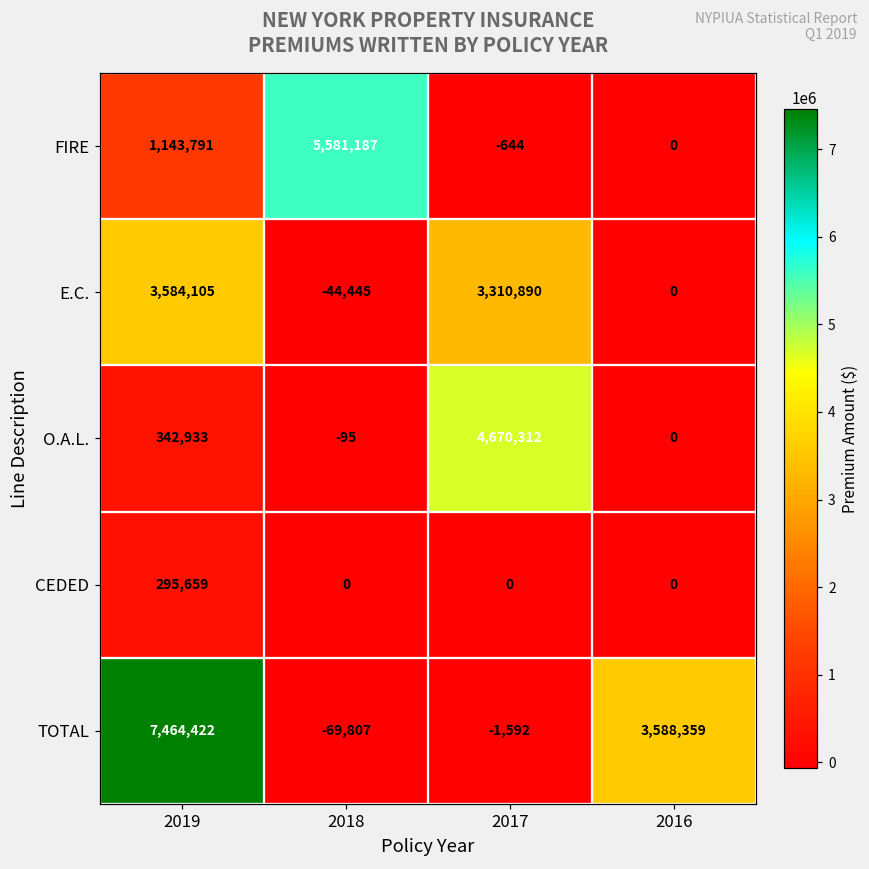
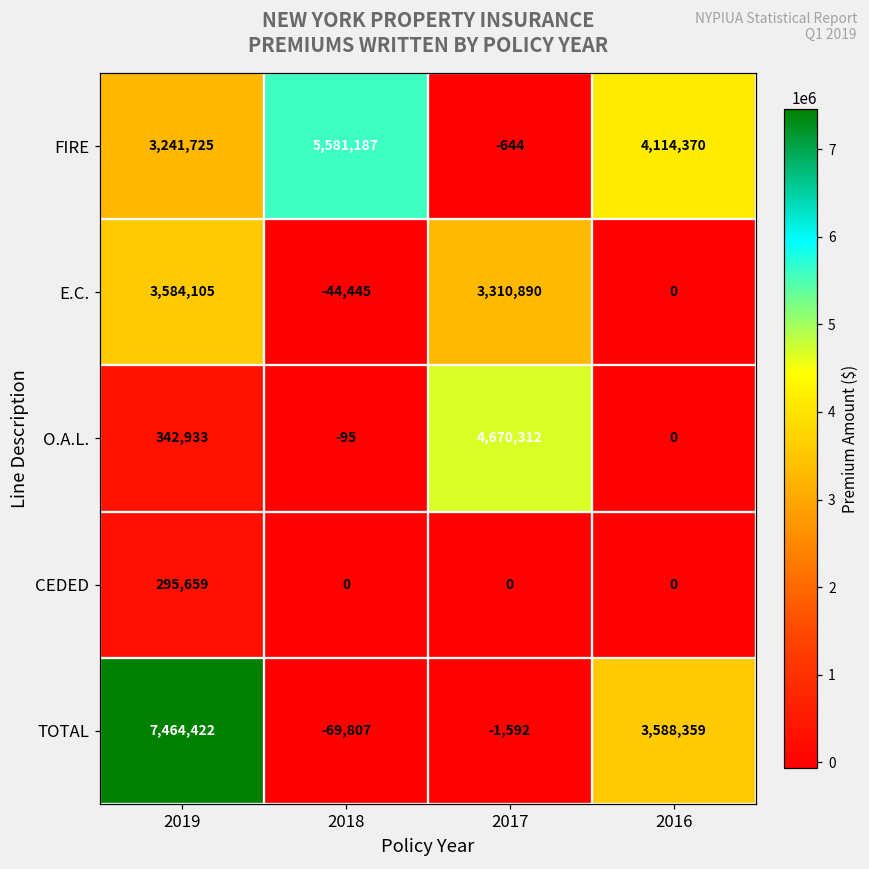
  {
    "FIRE": {
-     "2019": "1,143,791",
+     "2019": "3,241,725",
      "2018": "5,581,187",
      "2017": "-644",
-     "2016": "0"
+     "2016": "4,114,370"
    },
    "E.C.": {
      "2019": "3,584,105",
      "2018": "-44,445",
      "2017": "3,310,890",
      "2016": "0"
    },
    "O.A.L.": {
      "2019": "342,933",
      "2018": "-95",
      "2017": "4,670,312",
      "2016": "0"
    },
    "CEDED": {
      "2019": "295,659",
      "2018": "0",
      "2017": "0",
      "2016": "0"
    },
    "TOTAL": {
      "2019": "7,464,422",
      "2018": "-69,807",
      "2017": "-1,592",
      "2016": "3,588,359"
    }
  }
